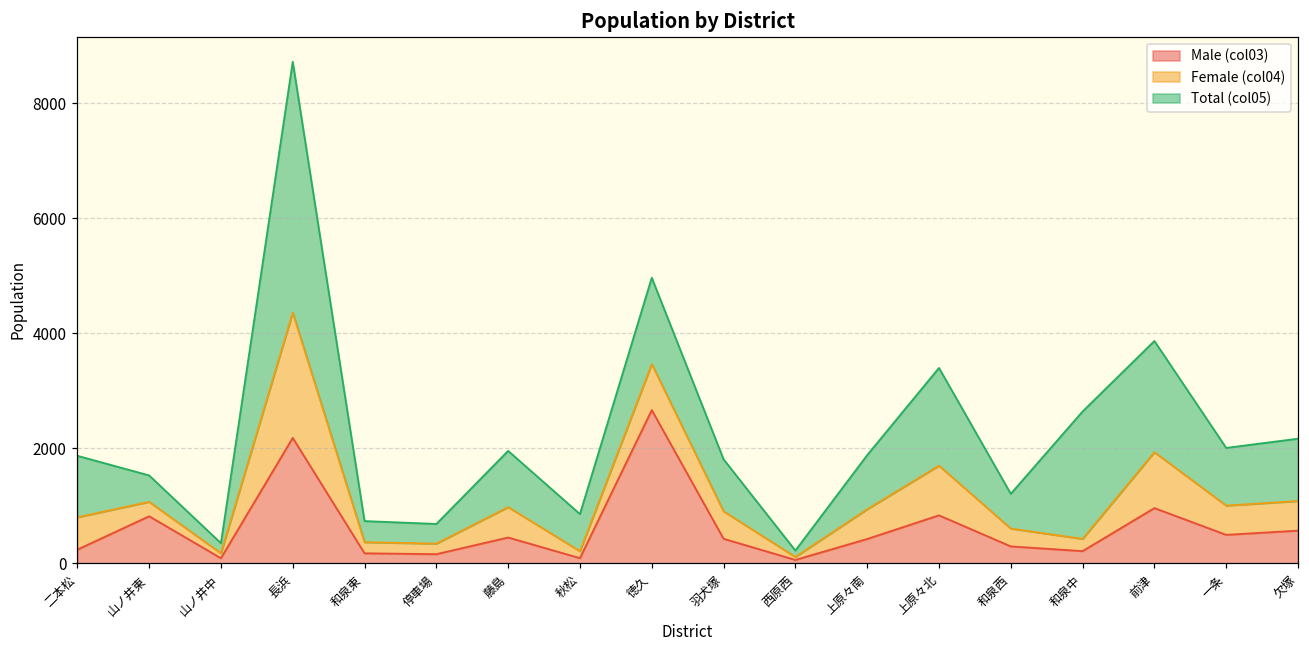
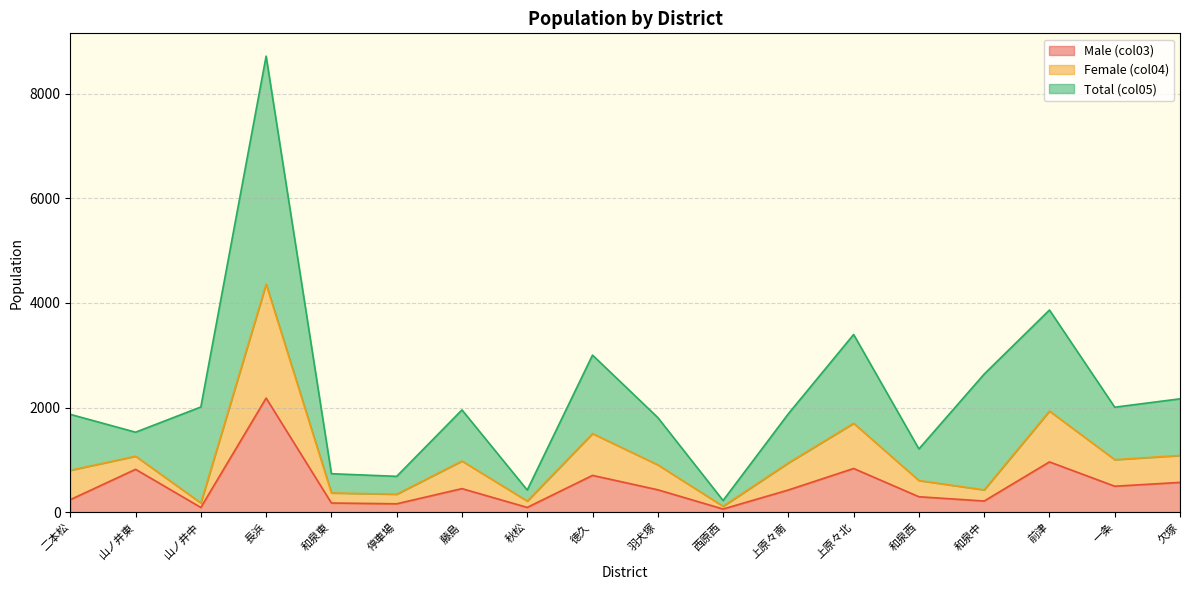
  {
    "Male (col03)": {
      "二本松": 200,
      "山ノ井東": 800,
      "山ノ井中": 100,
      "長浜": 2200,
      "和泉東": 200,
      "停車場": 200,
      "藤島": 400,
      "秋松": 100,
-     "徳久": 2700,
+     "徳久": 700,
      "羽犬塚": 400,
      "西原西": 100,
      "上原々南": 400,
      "上原々北": 800,
      "和泉西": 300,
      "和泉中": 200,
      "前津": 1000,
      "一条": 500,
      "欠塚": 600
    },
    "Female (col04)": {
      "二本松": 600,
      "山ノ井東": 300,
      "山ノ井中": 100,
      "長浜": 2200,
      "和泉東": 200,
      "停車場": 200,
      "藤島": 500,
      "秋松": 100,
      "徳久": 800,
      "羽犬塚": 500,
      "西原西": 100,
      "上原々南": 500,
      "上原々北": 900,
      "和泉西": 300,
      "和泉中": 200,
      "前津": 1000,
      "一条": 500,
      "欠塚": 500
    },
    "Total (col05)": {
      "二本松": 1100,
      "山ノ井東": 500,
-     "山ノ井中": 200,
+     "山ノ井中": 1800,
      "長浜": 4400,
      "和泉東": 400,
      "停車場": 300,
      "藤島": 1000,
-     "秋松": 600,
+     "秋松": 200,
      "徳久": 1500,
      "羽犬塚": 900,
      "西原西": 100,
      "上原々南": 900,
      "上原々北": 1700,
      "和泉西": 600,
      "和泉中": 2200,
      "前津": 1900,
      "一条": 1000,
      "欠塚": 1100
    }
  }
